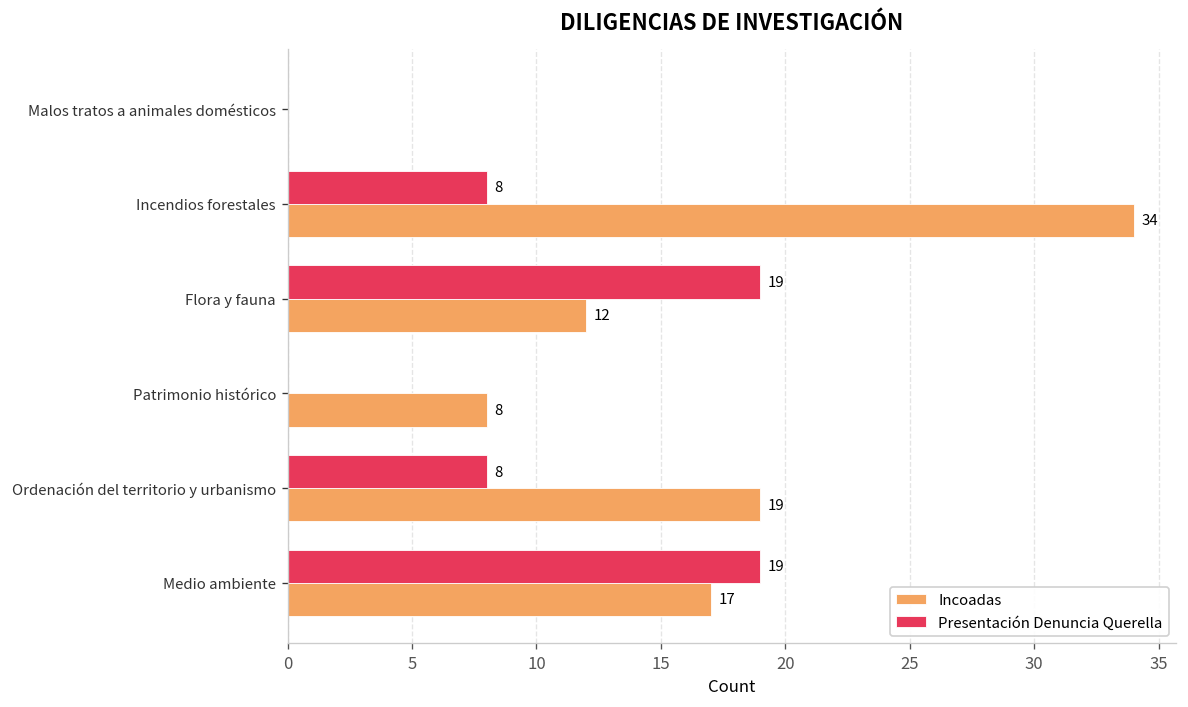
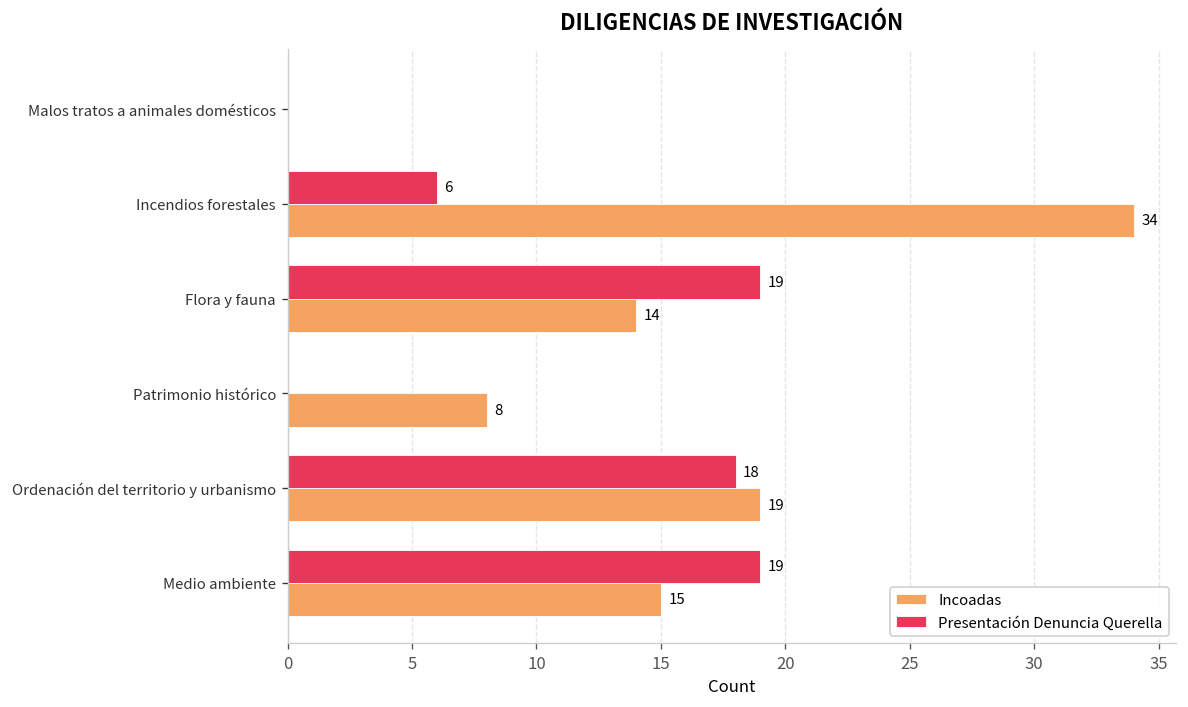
  {
    "Incoadas": {
      "Incendios forestales": 34,
-     "Flora y fauna": 12,
+     "Flora y fauna": 14,
      "Patrimonio histórico": 8,
      "Ordenación del territorio y urbanismo": 19,
-     "Medio ambiente": 17
+     "Medio ambiente": 15
    },
    "Presentación Denuncia Querella": {
-     "Incendios forestales": 8,
+     "Incendios forestales": 6,
      "Flora y fauna": 19,
-     "Ordenación del territorio y urbanismo": 8,
+     "Ordenación del territorio y urbanismo": 18,
      "Medio ambiente": 19
    }
  }
